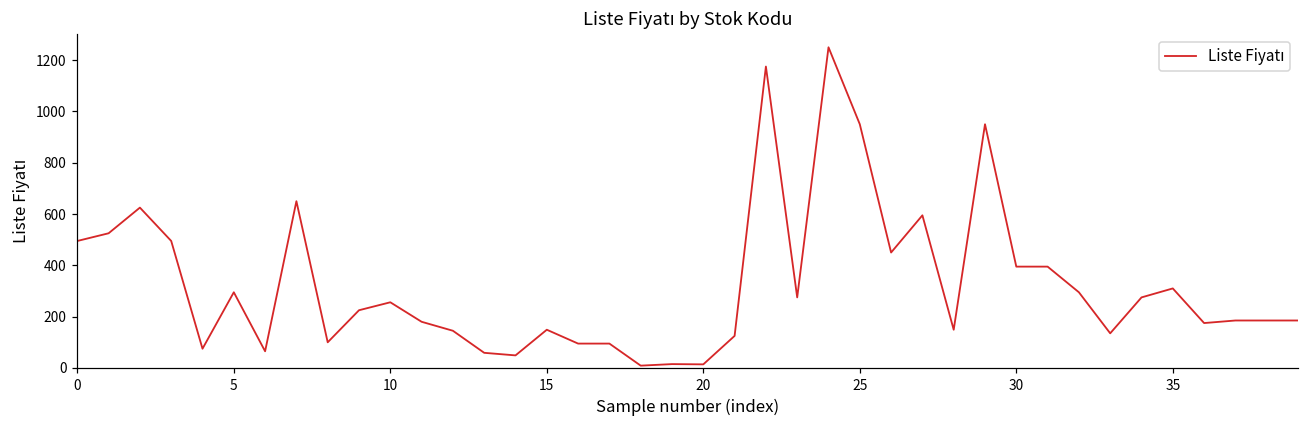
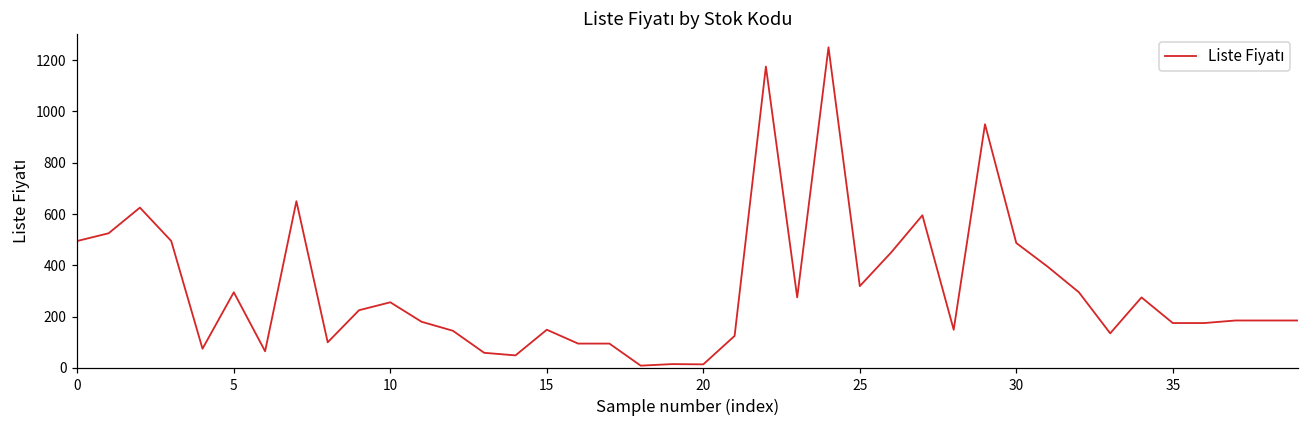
  {
    "0": 500,
    "5": 300,
    "10": 260,
    "15": 150,
    "20": 10,
-   "25": 950,
-   "30": 400,
-   "35": 310
+   "25": 320,
+   "30": 490,
+   "35": 180
  }
